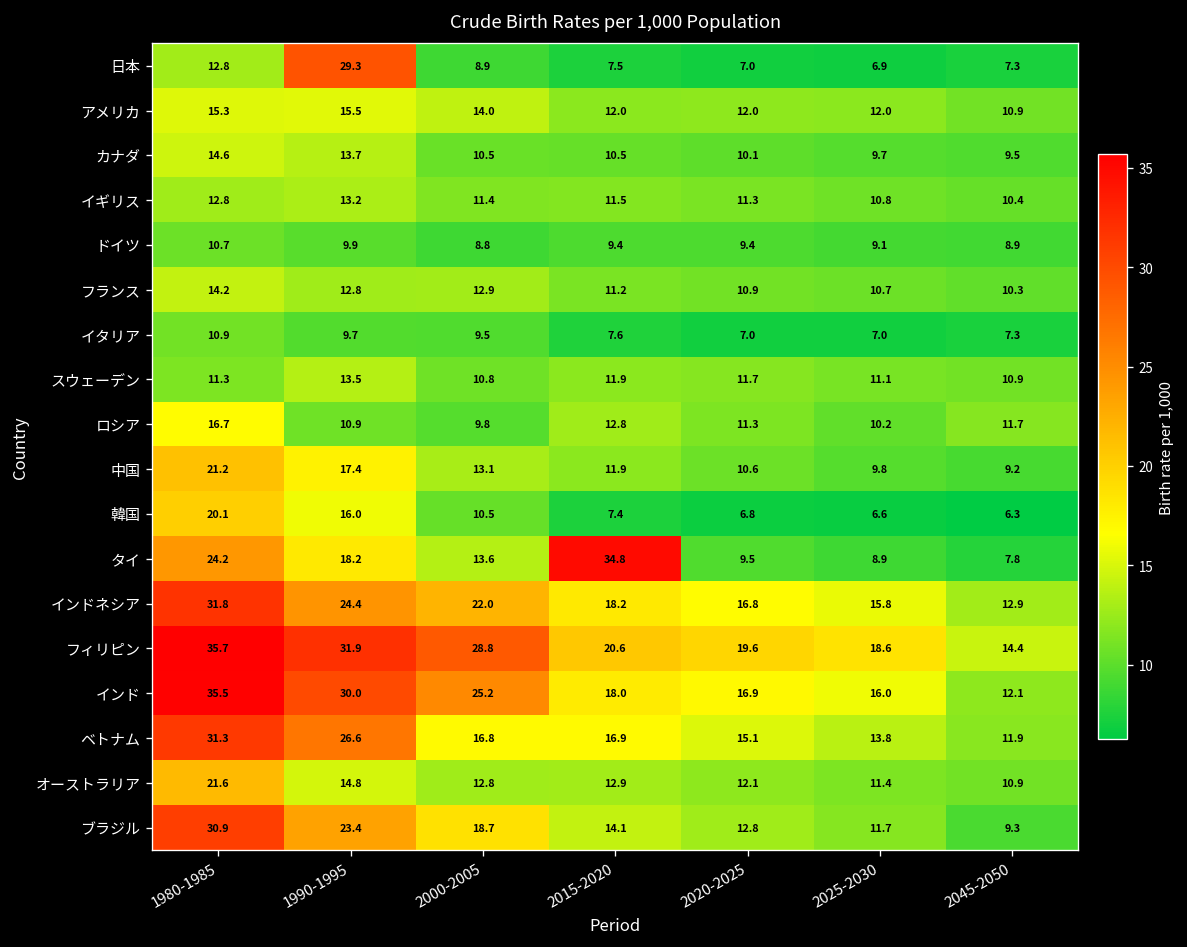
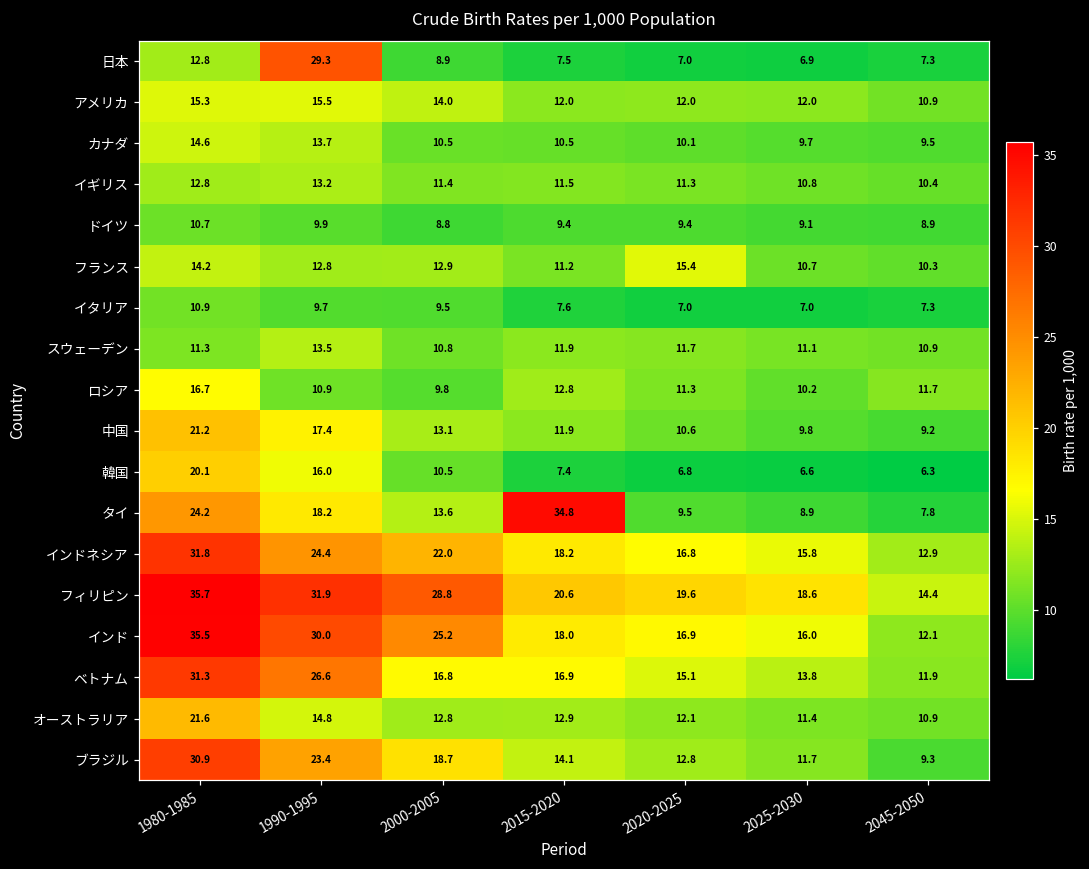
  {
    "日本": {
      "1980-1985": 12.8,
      "1990-1995": 29.3,
      "2000-2005": 8.9,
      "2015-2020": 7.5,
      "2020-2025": 7.0,
      "2025-2030": 6.9,
      "2045-2050": 7.3
    },
    "アメリカ": {
      "1980-1985": 15.3,
      "1990-1995": 15.5,
      "2000-2005": 14.0,
      "2015-2020": 12.0,
      "2020-2025": 12.0,
      "2025-2030": 12.0,
      "2045-2050": 10.9
    },
    "カナダ": {
      "1980-1985": 14.6,
      "1990-1995": 13.7,
      "2000-2005": 10.5,
      "2015-2020": 10.5,
      "2020-2025": 10.1,
      "2025-2030": 9.7,
      "2045-2050": 9.5
    },
    "イギリス": {
      "1980-1985": 12.8,
      "1990-1995": 13.2,
      "2000-2005": 11.4,
      "2015-2020": 11.5,
      "2020-2025": 11.3,
      "2025-2030": 10.8,
      "2045-2050": 10.4
    },
    "ドイツ": {
      "1980-1985": 10.7,
      "1990-1995": 9.9,
      "2000-2005": 8.8,
      "2015-2020": 9.4,
      "2020-2025": 9.4,
      "2025-2030": 9.1,
      "2045-2050": 8.9
    },
    "フランス": {
      "1980-1985": 14.2,
      "1990-1995": 12.8,
      "2000-2005": 12.9,
      "2015-2020": 11.2,
-     "2020-2025": 10.9,
+     "2020-2025": 15.4,
      "2025-2030": 10.7,
      "2045-2050": 10.3
    },
    "イタリア": {
      "1980-1985": 10.9,
      "1990-1995": 9.7,
      "2000-2005": 9.5,
      "2015-2020": 7.6,
      "2020-2025": 7.0,
      "2025-2030": 7.0,
      "2045-2050": 7.3
    },
    "スウェーデン": {
      "1980-1985": 11.3,
      "1990-1995": 13.5,
      "2000-2005": 10.8,
      "2015-2020": 11.9,
      "2020-2025": 11.7,
      "2025-2030": 11.1,
      "2045-2050": 10.9
    },
    "ロシア": {
      "1980-1985": 16.7,
      "1990-1995": 10.9,
      "2000-2005": 9.8,
      "2015-2020": 12.8,
      "2020-2025": 11.3,
      "2025-2030": 10.2,
      "2045-2050": 11.7
    },
    "中国": {
      "1980-1985": 21.2,
      "1990-1995": 17.4,
      "2000-2005": 13.1,
      "2015-2020": 11.9,
      "2020-2025": 10.6,
      "2025-2030": 9.8,
      "2045-2050": 9.2
    },
    "韓国": {
      "1980-1985": 20.1,
      "1990-1995": 16.0,
      "2000-2005": 10.5,
      "2015-2020": 7.4,
      "2020-2025": 6.8,
      "2025-2030": 6.6,
      "2045-2050": 6.3
    },
    "タイ": {
      "1980-1985": 24.2,
      "1990-1995": 18.2,
      "2000-2005": 13.6,
      "2015-2020": 34.8,
      "2020-2025": 9.5,
      "2025-2030": 8.9,
      "2045-2050": 7.8
    },
    "インドネシア": {
      "1980-1985": 31.8,
      "1990-1995": 24.4,
      "2000-2005": 22.0,
      "2015-2020": 18.2,
      "2020-2025": 16.8,
      "2025-2030": 15.8,
      "2045-2050": 12.9
    },
    "フィリピン": {
      "1980-1985": 35.7,
      "1990-1995": 31.9,
      "2000-2005": 28.8,
      "2015-2020": 20.6,
      "2020-2025": 19.6,
      "2025-2030": 18.6,
      "2045-2050": 14.4
    },
    "インド": {
      "1980-1985": 35.5,
      "1990-1995": 30.0,
      "2000-2005": 25.2,
      "2015-2020": 18.0,
      "2020-2025": 16.9,
      "2025-2030": 16.0,
      "2045-2050": 12.1
    },
    "ベトナム": {
      "1980-1985": 31.3,
      "1990-1995": 26.6,
      "2000-2005": 16.8,
      "2015-2020": 16.9,
      "2020-2025": 15.1,
      "2025-2030": 13.8,
      "2045-2050": 11.9
    },
    "オーストラリア": {
      "1980-1985": 21.6,
      "1990-1995": 14.8,
      "2000-2005": 12.8,
      "2015-2020": 12.9,
      "2020-2025": 12.1,
      "2025-2030": 11.4,
      "2045-2050": 10.9
    },
    "ブラジル": {
      "1980-1985": 30.9,
      "1990-1995": 23.4,
      "2000-2005": 18.7,
      "2015-2020": 14.1,
      "2020-2025": 12.8,
      "2025-2030": 11.7,
      "2045-2050": 9.3
    }
  }
